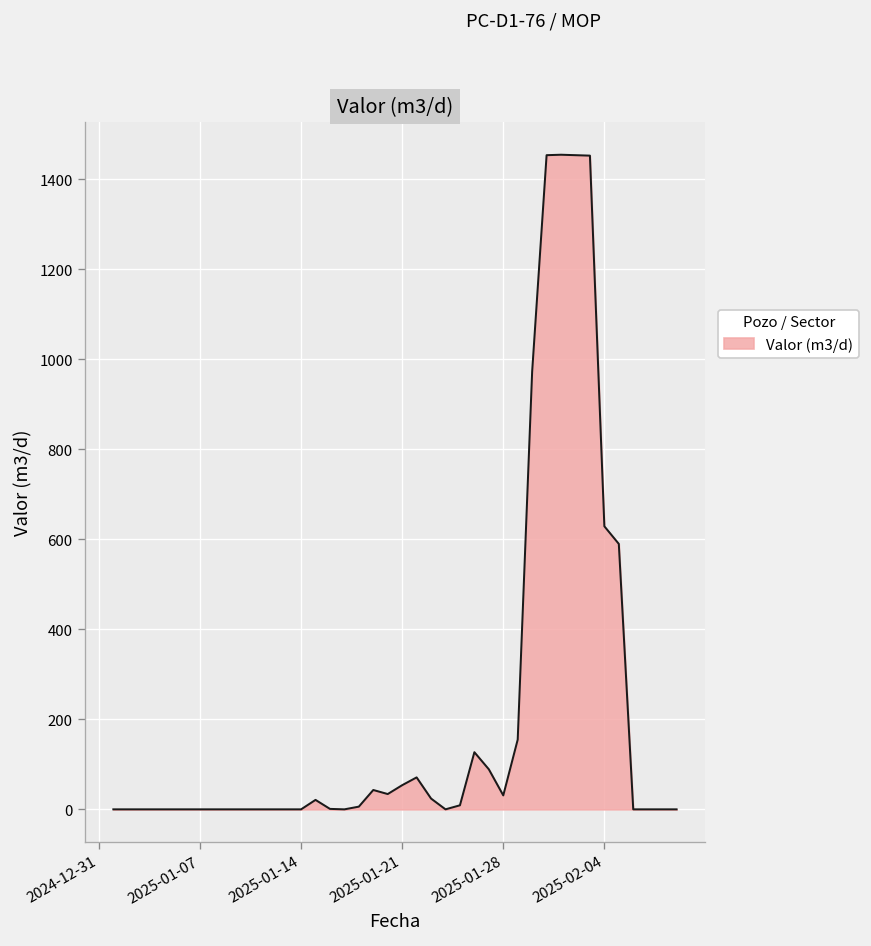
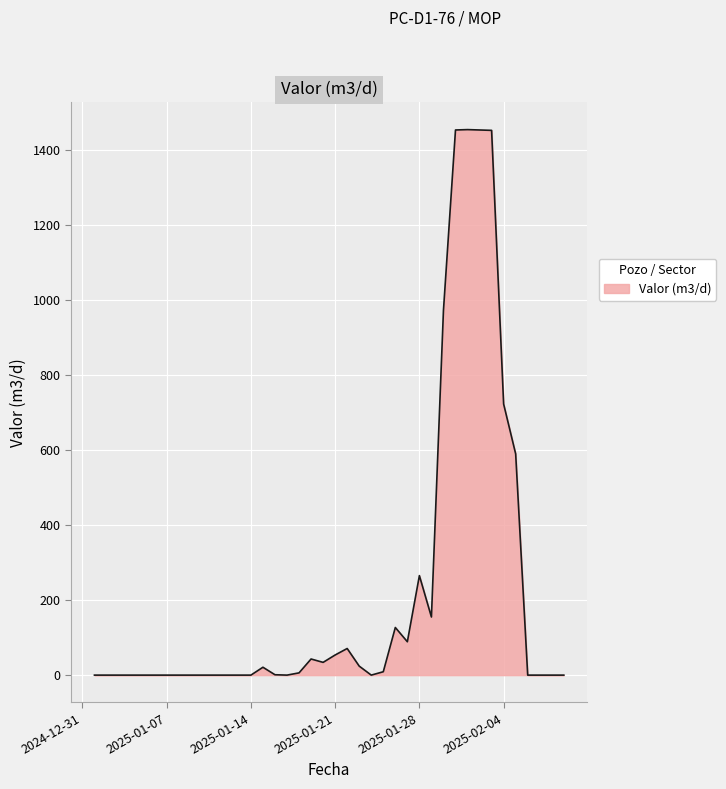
  {
    "2025-01-07": 0,
    "2025-01-14": 0,
    "2025-01-21": 50,
-   "2025-01-28": 30,
-   "2025-02-04": 630
+   "2025-01-28": 270,
+   "2025-02-04": 720
  }
